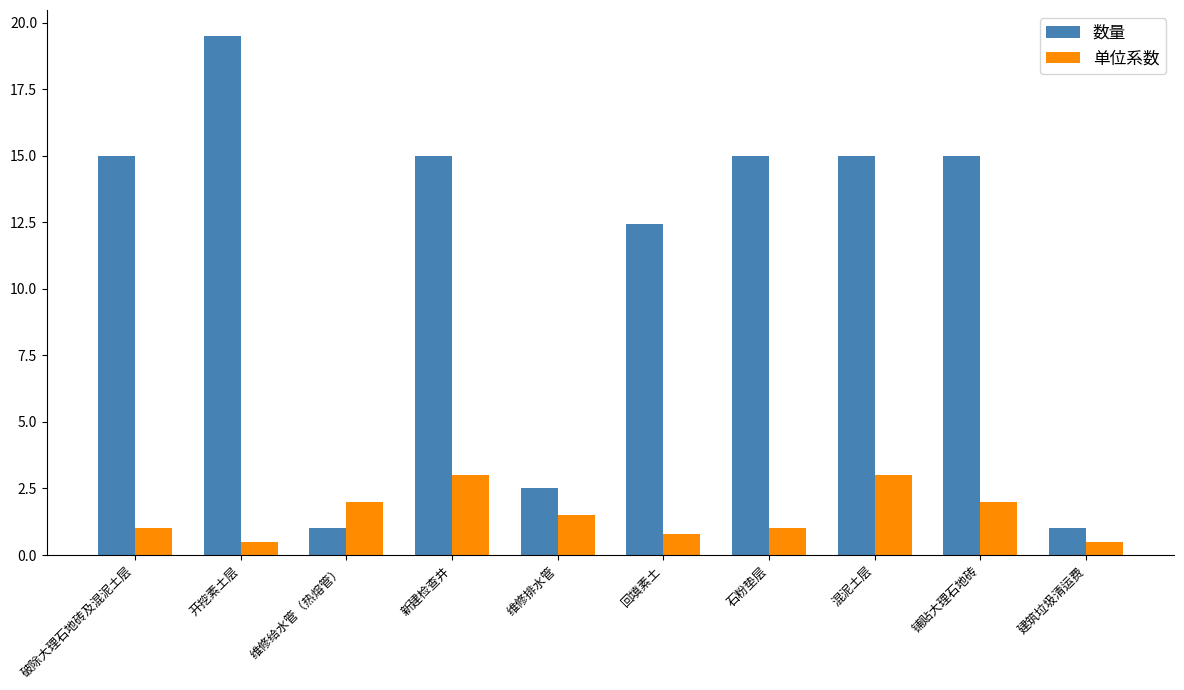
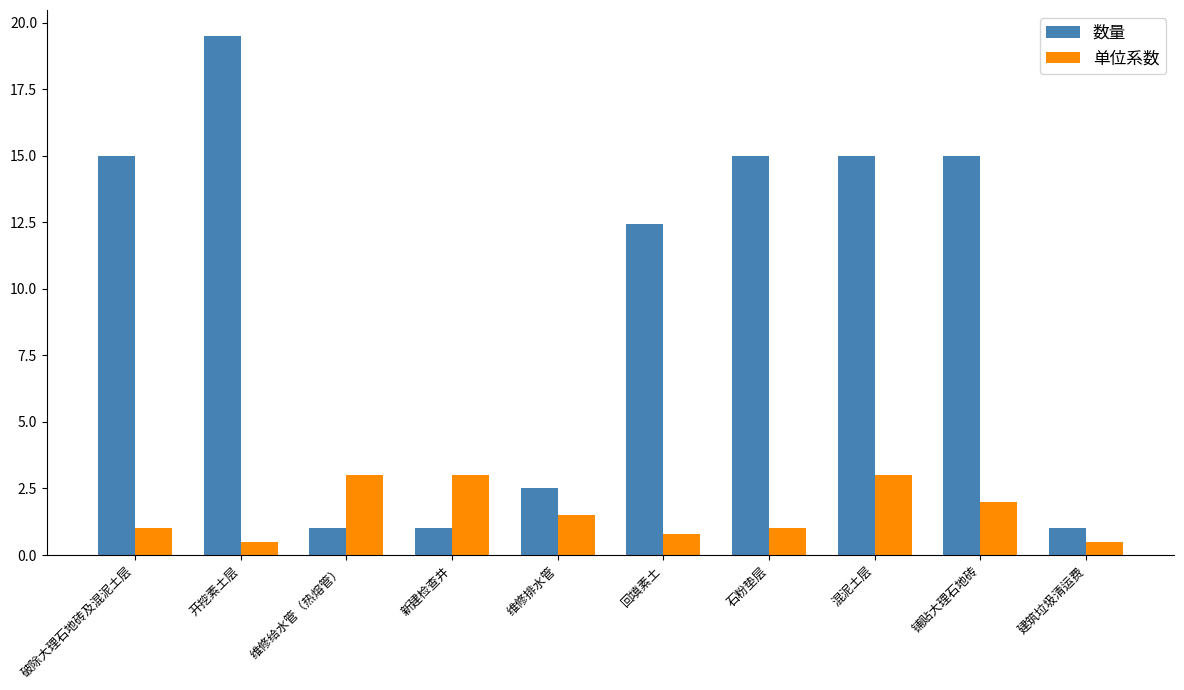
  {
    "数量": {
      "破除大理石地砖及混泥土层": 15,
      "开挖素土层": 19.5,
      "维修给水管（热熔管）": 1,
-     "新建检查井": 15,
+     "新建检查井": 1,
      "维修排水管": 2.5,
      "回填素土": 12.5,
      "石粉垫层": 15,
      "混泥土层": 15,
      "铺贴大理石地砖": 15,
      "建筑垃圾清运费": 1
    },
    "单位系数": {
      "破除大理石地砖及混泥土层": 1,
      "开挖素土层": 0.5,
-     "维修给水管（热熔管）": 2,
+     "维修给水管（热熔管）": 3,
      "新建检查井": 3,
      "维修排水管": 1.5,
      "回填素土": 0.8,
      "石粉垫层": 1,
      "混泥土层": 3,
      "铺贴大理石地砖": 2,
      "建筑垃圾清运费": 0.5
    }
  }
